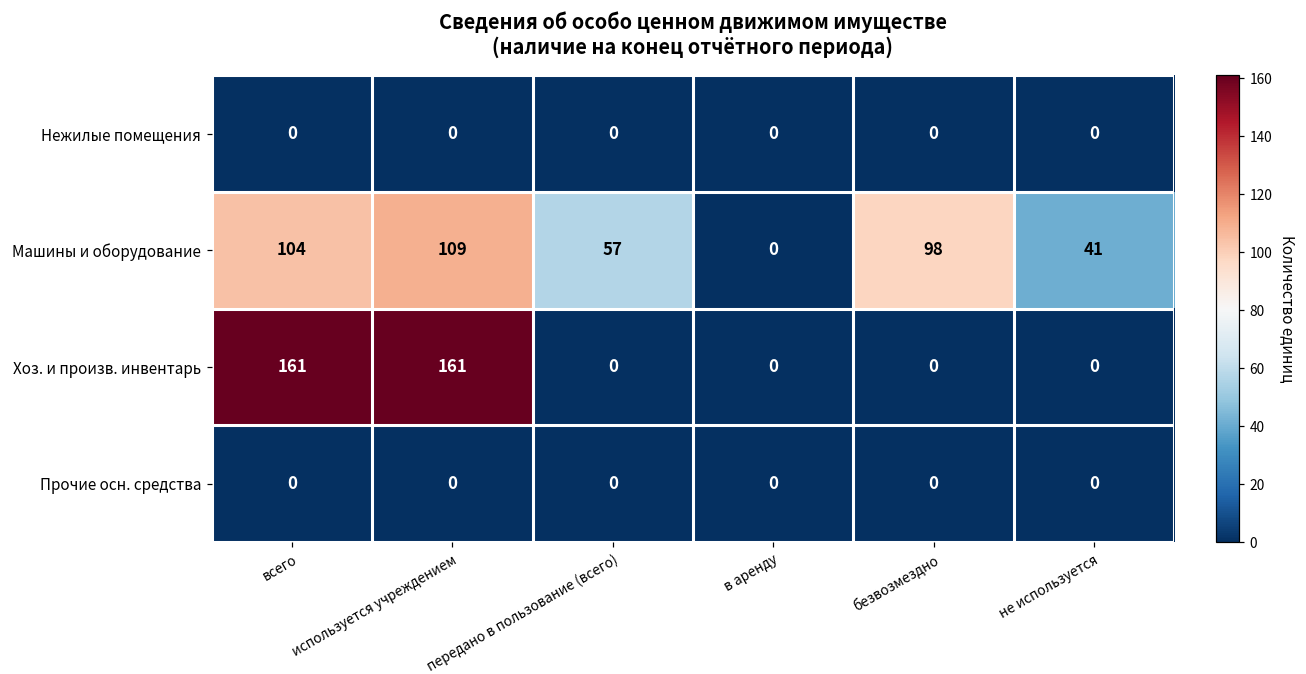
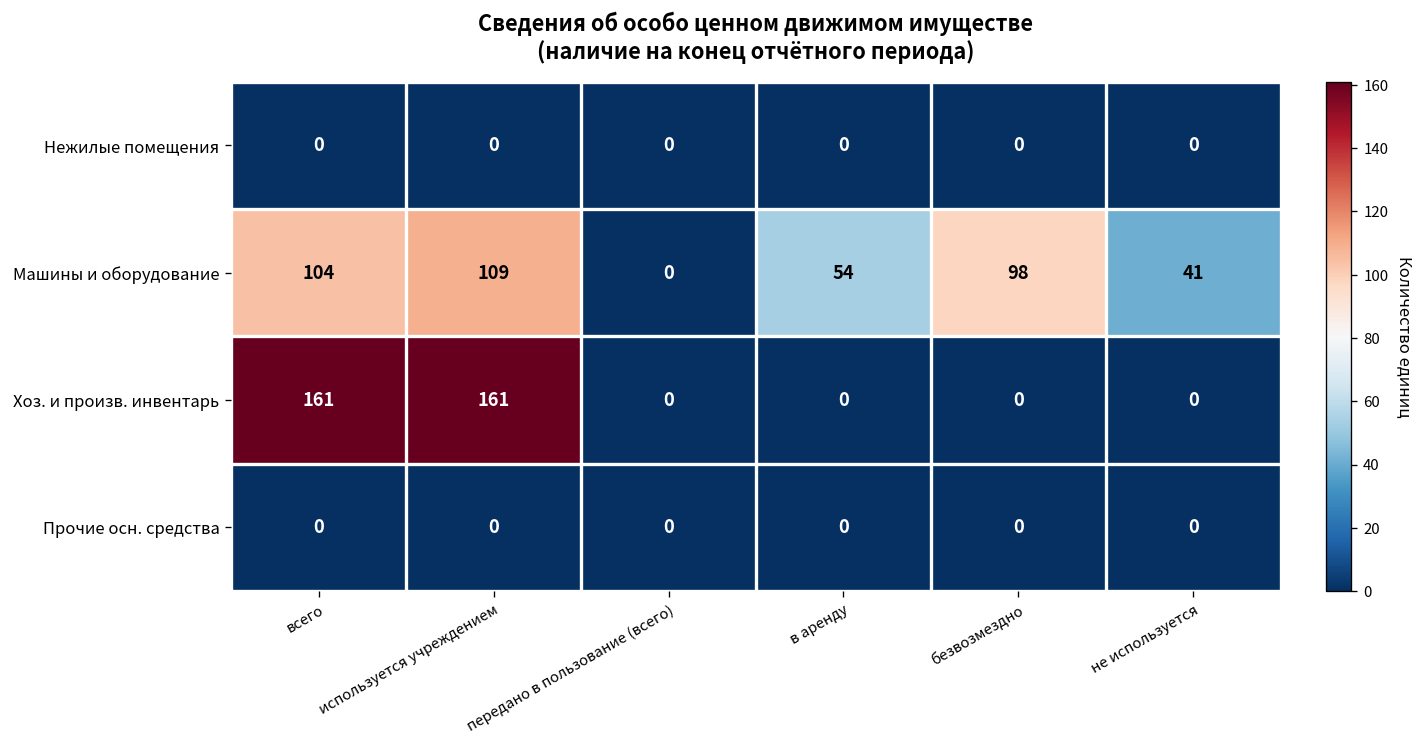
  {
    "Нежилые помещения": {
      "всего": 0,
      "используется учреждением": 0,
      "передано в пользование (всего)": 0,
      "в аренду": 0,
      "безвозмездно": 0,
      "не используется": 0
    },
    "Машины и оборудование": {
      "всего": 104,
      "используется учреждением": 109,
-     "передано в пользование (всего)": 57,
-     "в аренду": 0,
+     "передано в пользование (всего)": 0,
+     "в аренду": 54,
      "безвозмездно": 98,
      "не используется": 41
    },
    "Хоз. и произв. инвентарь": {
      "всего": 161,
      "используется учреждением": 161,
      "передано в пользование (всего)": 0,
      "в аренду": 0,
      "безвозмездно": 0,
      "не используется": 0
    },
    "Прочие осн. средства": {
      "всего": 0,
      "используется учреждением": 0,
      "передано в пользование (всего)": 0,
      "в аренду": 0,
      "безвозмездно": 0,
      "не используется": 0
    }
  }
